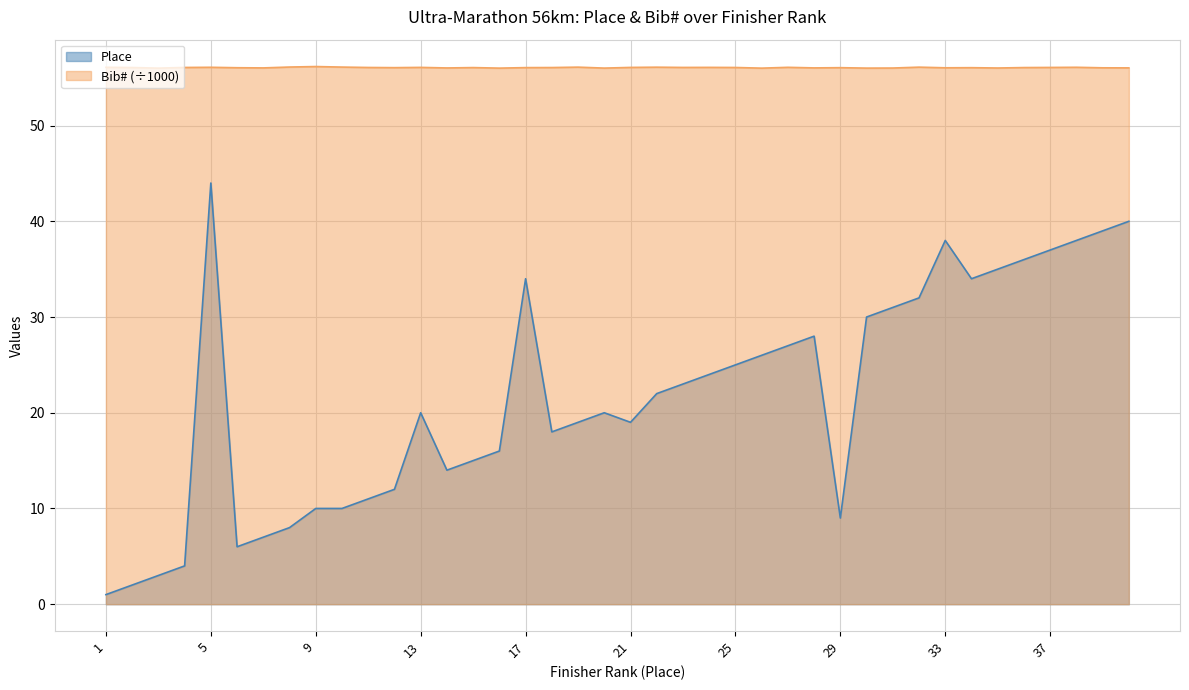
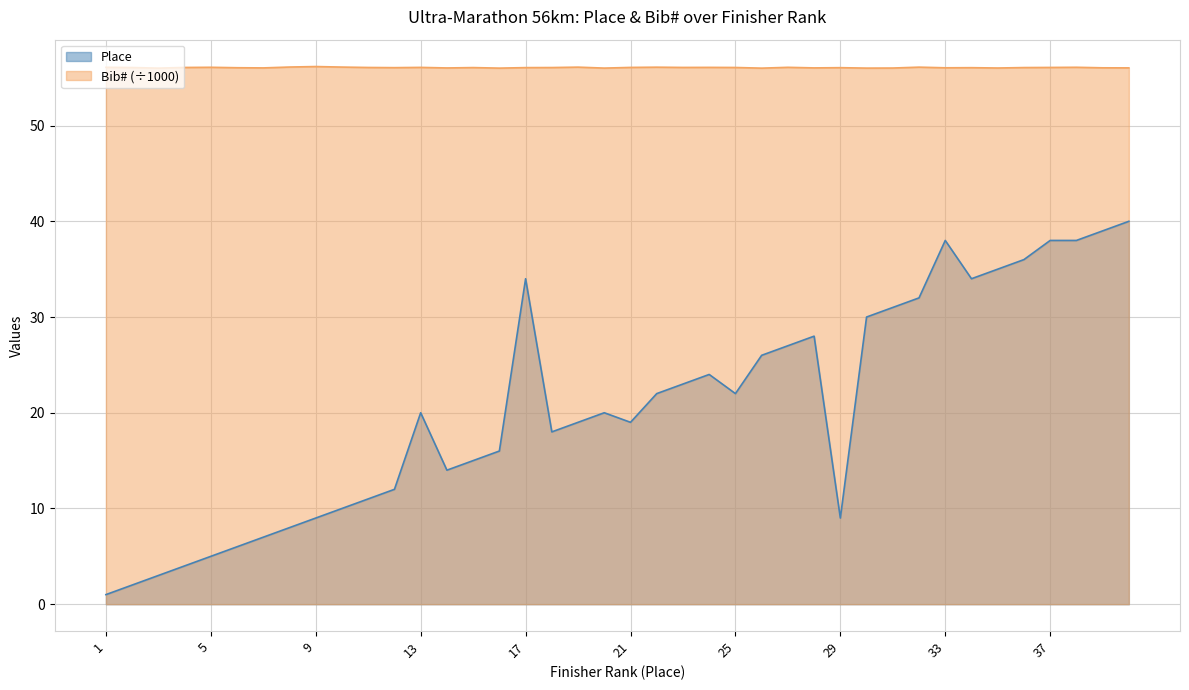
  {
    "Place": {
      "1": 1,
-     "5": 44,
-     "9": 10,
+     "5": 5,
+     "9": 9,
      "13": 20,
      "17": 34,
      "21": 19,
-     "25": 25,
+     "25": 22,
      "29": 9,
      "33": 38,
-     "37": 37
+     "37": 38
    },
    "Bib# (÷1000)": {
      "5": 56,
      "9": 56,
      "13": 56,
      "17": 56,
      "21": 56,
      "25": 56,
      "29": 56,
      "33": 56,
      "37": 56
    }
  }
